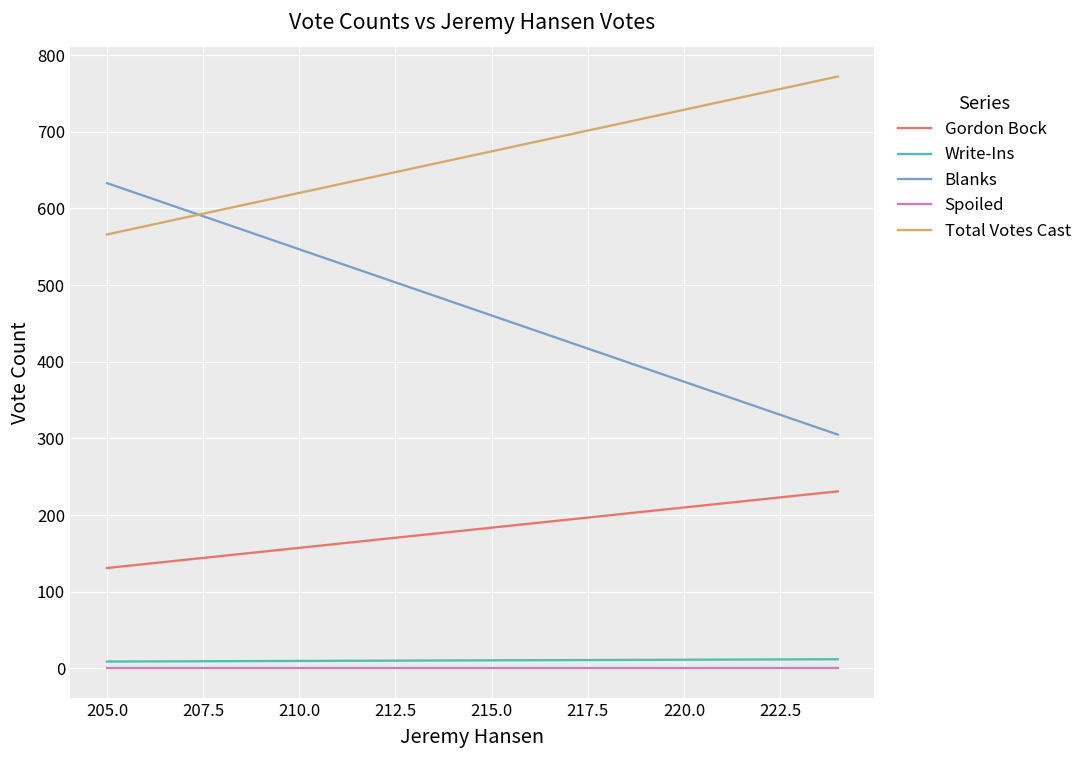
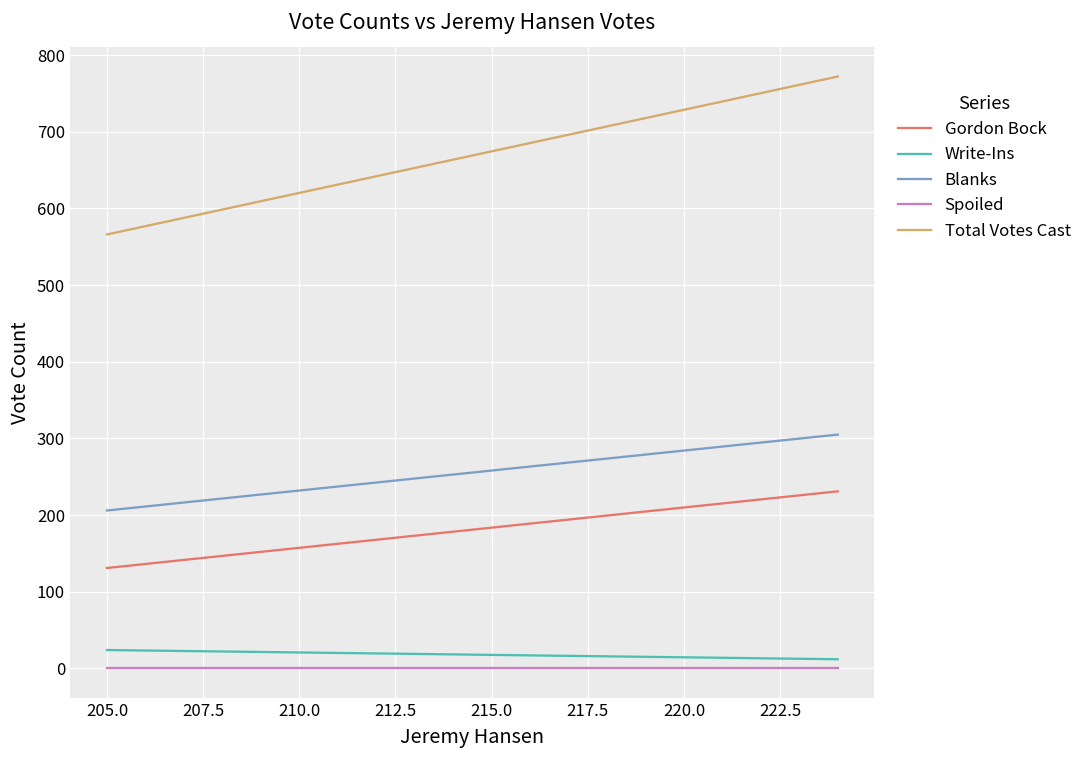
  {
    "Write-Ins": {
-     "205.0": 10
+     "205.0": 20
    },
    "Blanks": {
-     "205.0": 630
+     "205.0": 210
    },
    "Spoiled": {
      "205.0": 0
    }
  }
